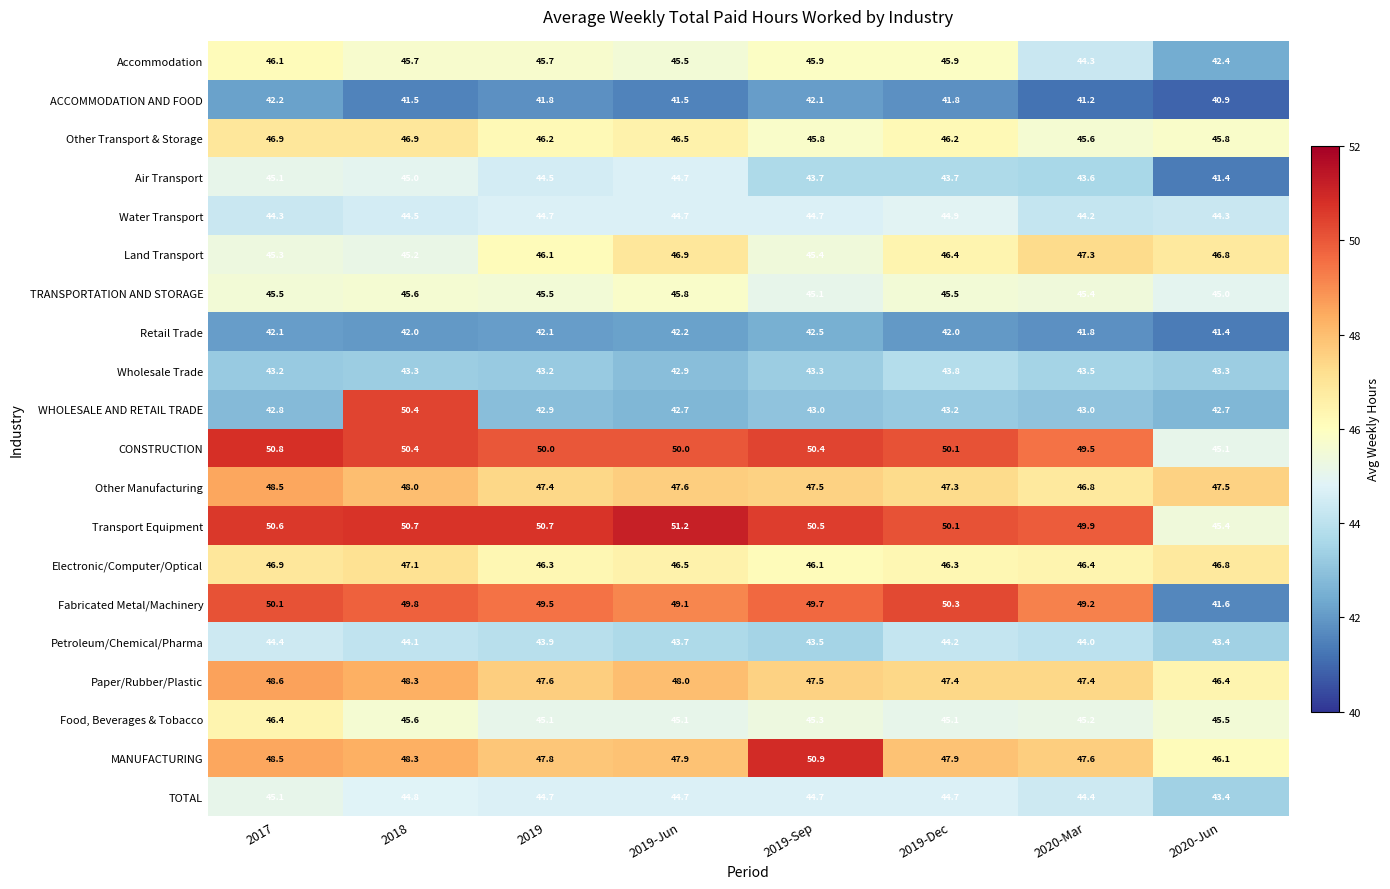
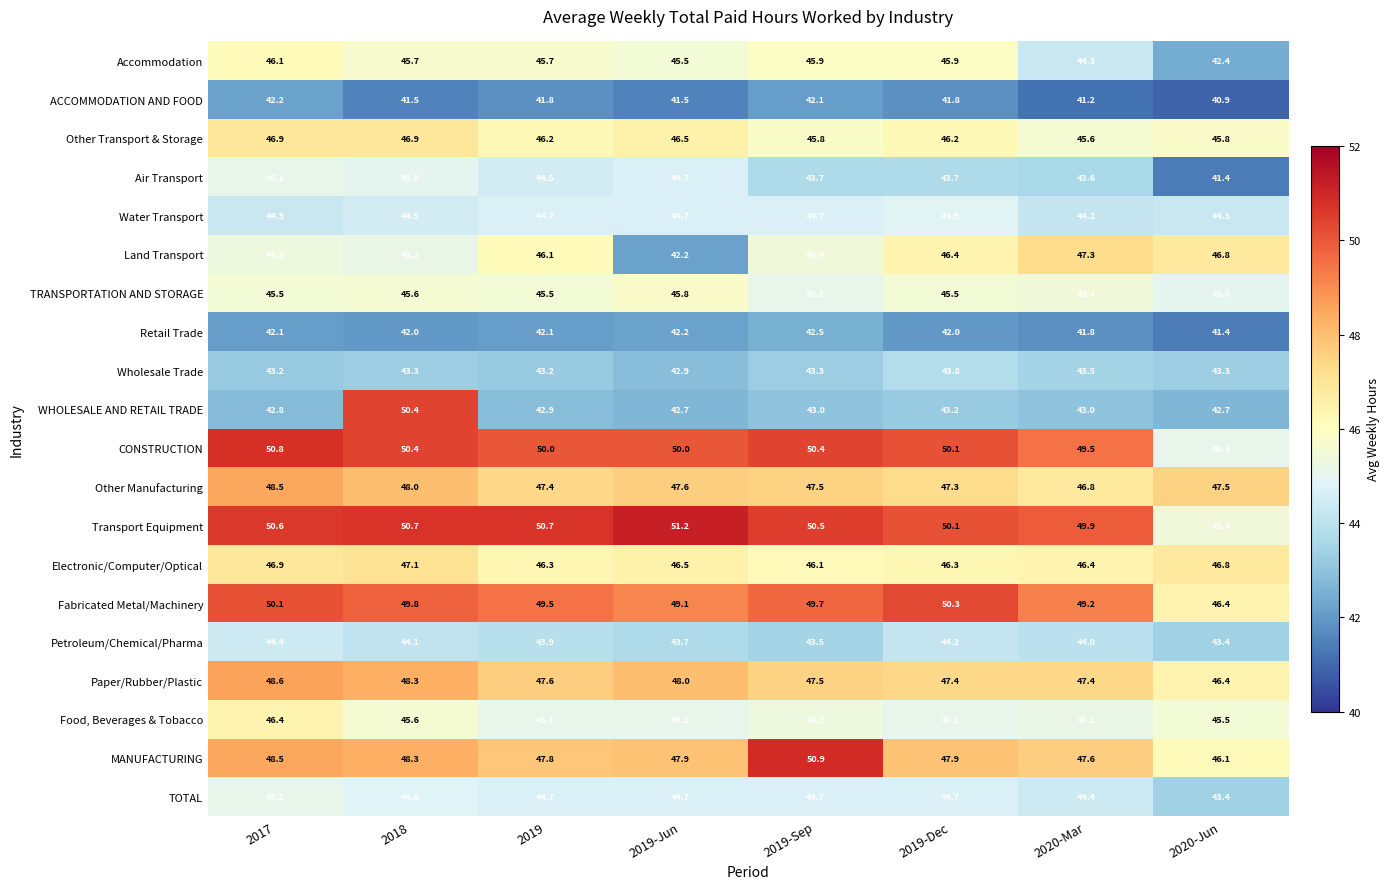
  {
    "Accommodation": {
      "2017": 46.1,
      "2018": 45.7,
      "2019": 45.7,
      "2019-Jun": 45.5,
      "2019-Sep": 45.9,
      "2019-Dec": 45.9,
      "2020-Mar": 44.3,
      "2020-Jun": 42.4
    },
    "ACCOMMODATION AND FOOD": {
      "2017": 42.2,
      "2018": 41.5,
      "2019": 41.8,
      "2019-Jun": 41.5,
      "2019-Sep": 42.1,
      "2019-Dec": 41.8,
      "2020-Mar": 41.2,
      "2020-Jun": 40.9
    },
    "Other Transport & Storage": {
      "2017": 46.9,
      "2018": 46.9,
      "2019": 46.2,
      "2019-Jun": 46.5,
      "2019-Sep": 45.8,
      "2019-Dec": 46.2,
      "2020-Mar": 45.6,
      "2020-Jun": 45.8
    },
    "Air Transport": {
      "2019-Sep": 43.7,
      "2019-Dec": 43.7,
      "2020-Mar": 43.6,
      "2020-Jun": 41.4
    },
    "Water Transport": {
      "2017": 44.3,
      "2020-Mar": 44.2,
      "2020-Jun": 44.3
    },
    "Land Transport": {
      "2019": 46.1,
-     "2019-Jun": 46.9,
+     "2019-Jun": 42.2,
      "2019-Dec": 46.4,
      "2020-Mar": 47.3,
      "2020-Jun": 46.8
    },
    "TRANSPORTATION AND STORAGE": {
      "2017": 45.5,
      "2018": 45.6,
      "2019": 45.5,
      "2019-Jun": 45.8,
      "2019-Dec": 45.5
    },
    "Retail Trade": {
      "2017": 42.1,
      "2018": 42.0,
      "2019": 42.1,
      "2019-Jun": 42.2,
      "2019-Sep": 42.5,
      "2019-Dec": 42.0,
      "2020-Mar": 41.8,
      "2020-Jun": 41.4
    },
    "Wholesale Trade": {
      "2017": 43.2,
      "2018": 43.3,
      "2019": 43.2,
      "2019-Jun": 42.9,
      "2019-Sep": 43.3,
      "2019-Dec": 43.8,
      "2020-Mar": 43.5,
      "2020-Jun": 43.3
    },
    "WHOLESALE AND RETAIL TRADE": {
      "2017": 42.8,
      "2018": 50.4,
      "2019": 42.9,
      "2019-Jun": 42.7,
      "2019-Sep": 43.0,
      "2019-Dec": 43.2,
      "2020-Mar": 43.0,
      "2020-Jun": 42.7
    },
    "CONSTRUCTION": {
      "2017": 50.8,
      "2018": 50.4,
      "2019": 50.0,
      "2019-Jun": 50.0,
      "2019-Sep": 50.4,
      "2019-Dec": 50.1,
      "2020-Mar": 49.5
    },
    "Other Manufacturing": {
      "2017": 48.5,
      "2018": 48.0,
      "2019": 47.4,
      "2019-Jun": 47.6,
      "2019-Sep": 47.5,
      "2019-Dec": 47.3,
      "2020-Mar": 46.8,
      "2020-Jun": 47.5
    },
    "Transport Equipment": {
      "2017": 50.6,
      "2018": 50.7,
      "2019": 50.7,
      "2019-Jun": 51.2,
      "2019-Sep": 50.5,
      "2019-Dec": 50.1,
      "2020-Mar": 49.9
    },
    "Electronic/Computer/Optical": {
      "2017": 46.9,
      "2018": 47.1,
      "2019": 46.3,
      "2019-Jun": 46.5,
      "2019-Sep": 46.1,
      "2019-Dec": 46.3,
      "2020-Mar": 46.4,
      "2020-Jun": 46.8
    },
    "Fabricated Metal/Machinery": {
      "2017": 50.1,
      "2018": 49.8,
      "2019": 49.5,
      "2019-Jun": 49.1,
      "2019-Sep": 49.7,
      "2019-Dec": 50.3,
      "2020-Mar": 49.2,
-     "2020-Jun": 41.6
+     "2020-Jun": 46.4
    },
    "Petroleum/Chemical/Pharma": {
      "2017": 44.4,
      "2018": 44.1,
      "2019": 43.9,
      "2019-Jun": 43.7,
      "2019-Sep": 43.5,
      "2019-Dec": 44.2,
      "2020-Mar": 44.0,
      "2020-Jun": 43.4
    },
    "Paper/Rubber/Plastic": {
      "2017": 48.6,
      "2018": 48.3,
      "2019": 47.6,
      "2019-Jun": 48.0,
      "2019-Sep": 47.5,
      "2019-Dec": 47.4,
      "2020-Mar": 47.4,
      "2020-Jun": 46.4
    },
    "Food, Beverages & Tobacco": {
      "2017": 46.4,
      "2018": 45.6,
      "2020-Jun": 45.5
    },
    "MANUFACTURING": {
      "2017": 48.5,
      "2018": 48.3,
      "2019": 47.8,
      "2019-Jun": 47.9,
      "2019-Sep": 50.9,
      "2019-Dec": 47.9,
      "2020-Mar": 47.6,
      "2020-Jun": 46.1
    },
    "TOTAL": {
      "2020-Mar": 44.4,
      "2020-Jun": 43.4
    }
  }
